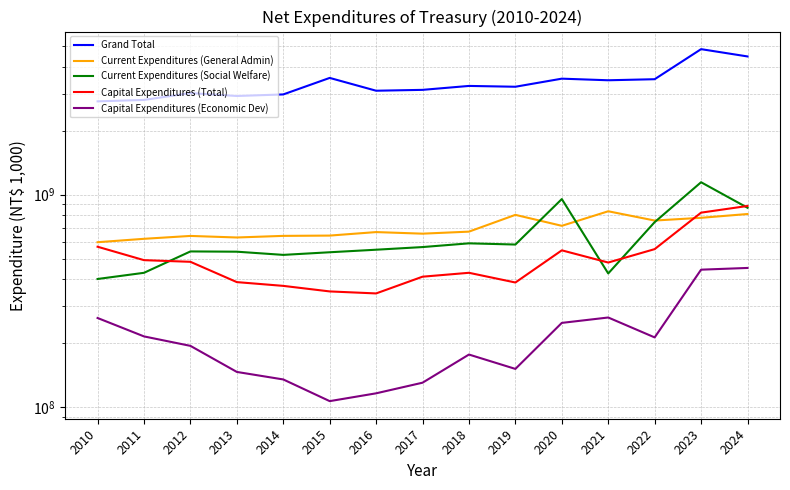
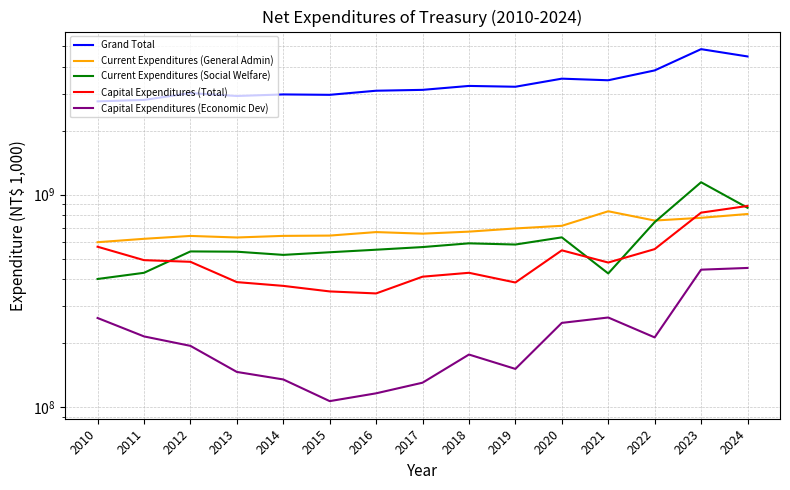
  {
    "Grand Total": {
      "2014": 3000000000,
-     "2015": 3600000000,
+     "2015": 3000000000,
      "2016": 3100000000,
      "2017": 3100000000,
      "2018": 3300000000,
      "2019": 3200000000,
      "2020": 3500000000,
      "2021": 3500000000,
-     "2022": 3500000000,
+     "2022": 3900000000,
      "2023": 4900000000,
      "2024": 4500000000
    },
    "Current Expenditures (General Admin)": {
      "2010": 600000000,
      "2011": 620000000,
      "2012": 640000000,
      "2013": 630000000,
      "2014": 640000000,
      "2015": 640000000,
      "2016": 670000000,
      "2017": 660000000,
      "2018": 670000000,
-     "2019": 800000000,
+     "2019": 690000000,
      "2020": 710000000,
      "2021": 840000000,
      "2023": 780000000,
      "2024": 810000000
    },
    "Current Expenditures (Social Welfare)": {
      "2010": 400000000,
      "2011": 430000000,
      "2012": 540000000,
      "2013": 540000000,
      "2014": 520000000,
      "2015": 540000000,
      "2016": 550000000,
      "2017": 570000000,
      "2018": 590000000,
      "2019": 580000000,
-     "2020": 1000000000,
+     "2020": 630000000,
      "2021": 430000000,
      "2023": 1100000000
    },
    "Capital Expenditures (Total)": {
      "2010": 570000000,
      "2011": 490000000,
      "2012": 480000000,
      "2013": 390000000,
      "2014": 370000000,
      "2015": 350000000,
      "2016": 340000000,
      "2017": 410000000,
      "2018": 430000000,
      "2019": 390000000,
      "2020": 550000000,
      "2021": 480000000,
      "2022": 550000000,
      "2023": 820000000
    },
    "Capital Expenditures (Economic Dev)": {
      "2010": 260000000,
      "2011": 210000000,
      "2012": 190000000,
      "2013": 150000000,
      "2014": 130000000,
      "2015": 110000000,
      "2016": 120000000,
      "2017": 130000000,
      "2018": 180000000,
      "2019": 150000000,
      "2020": 250000000,
      "2021": 260000000,
      "2022": 210000000,
      "2023": 440000000,
      "2024": 450000000
    }
  }
